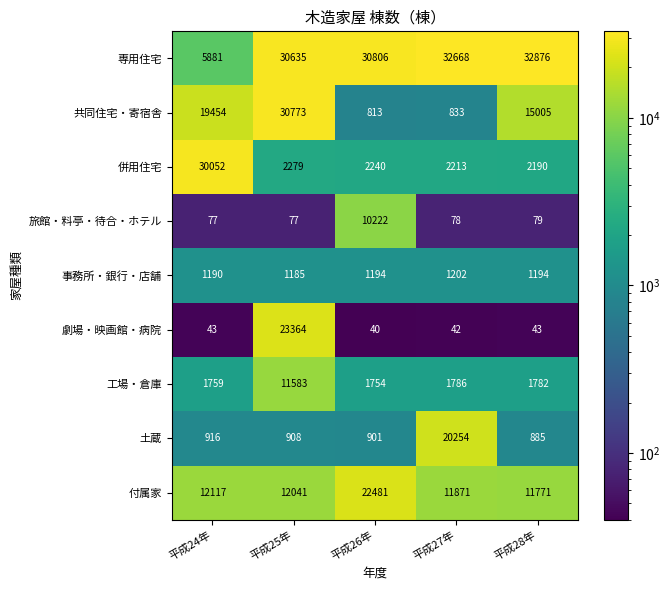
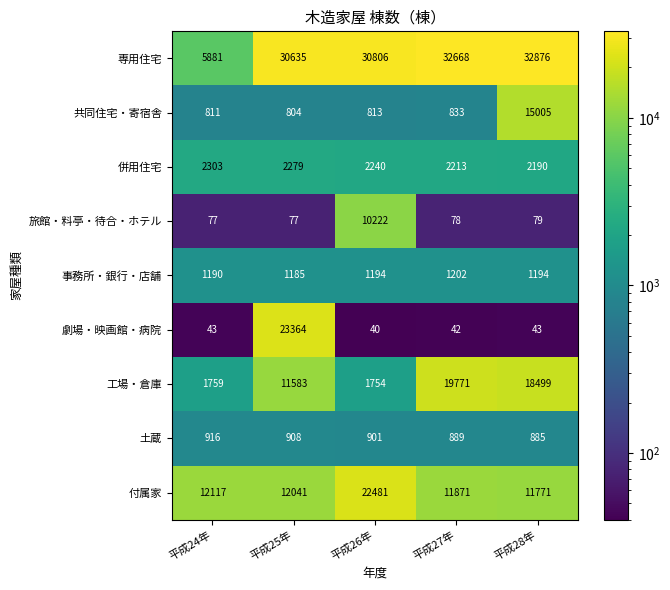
  {
    "専用住宅": {
      "平成24年": 5881,
      "平成25年": 30635,
      "平成26年": 30806,
      "平成27年": 32668,
      "平成28年": 32876
    },
    "共同住宅・寄宿舎": {
-     "平成24年": 19454,
-     "平成25年": 30773,
+     "平成24年": 811,
+     "平成25年": 804,
      "平成26年": 813,
      "平成27年": 833,
      "平成28年": 15005
    },
    "併用住宅": {
-     "平成24年": 30052,
+     "平成24年": 2303,
      "平成25年": 2279,
      "平成26年": 2240,
      "平成27年": 2213,
      "平成28年": 2190
    },
    "旅館・料亭・待合・ホテル": {
      "平成24年": 77,
      "平成25年": 77,
      "平成26年": 10222,
      "平成27年": 78,
      "平成28年": 79
    },
    "事務所・銀行・店舗": {
      "平成24年": 1190,
      "平成25年": 1185,
      "平成26年": 1194,
      "平成27年": 1202,
      "平成28年": 1194
    },
    "劇場・映画館・病院": {
      "平成24年": 43,
      "平成25年": 23364,
      "平成26年": 40,
      "平成27年": 42,
      "平成28年": 43
    },
    "工場・倉庫": {
      "平成24年": 1759,
      "平成25年": 11583,
      "平成26年": 1754,
-     "平成27年": 1786,
-     "平成28年": 1782
+     "平成27年": 19771,
+     "平成28年": 18499
    },
    "土蔵": {
      "平成24年": 916,
      "平成25年": 908,
      "平成26年": 901,
-     "平成27年": 20254,
+     "平成27年": 889,
      "平成28年": 885
    },
    "付属家": {
      "平成24年": 12117,
      "平成25年": 12041,
      "平成26年": 22481,
      "平成27年": 11871,
      "平成28年": 11771
    }
  }
